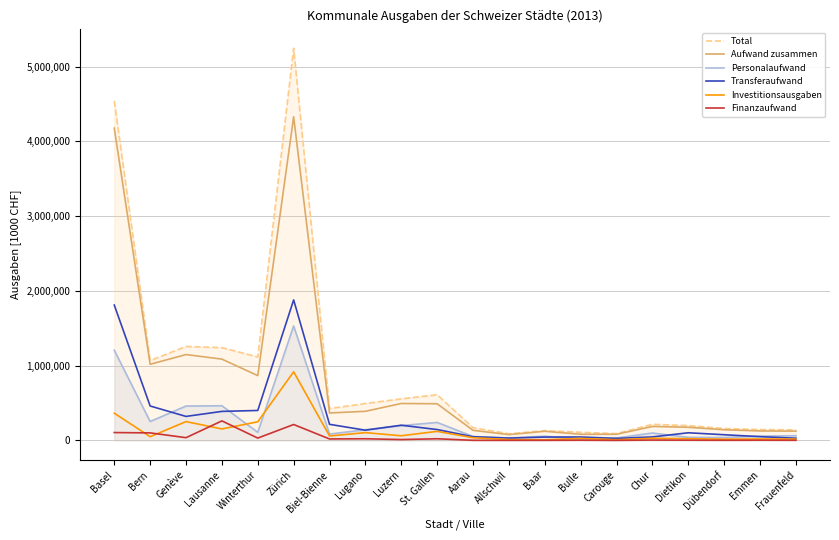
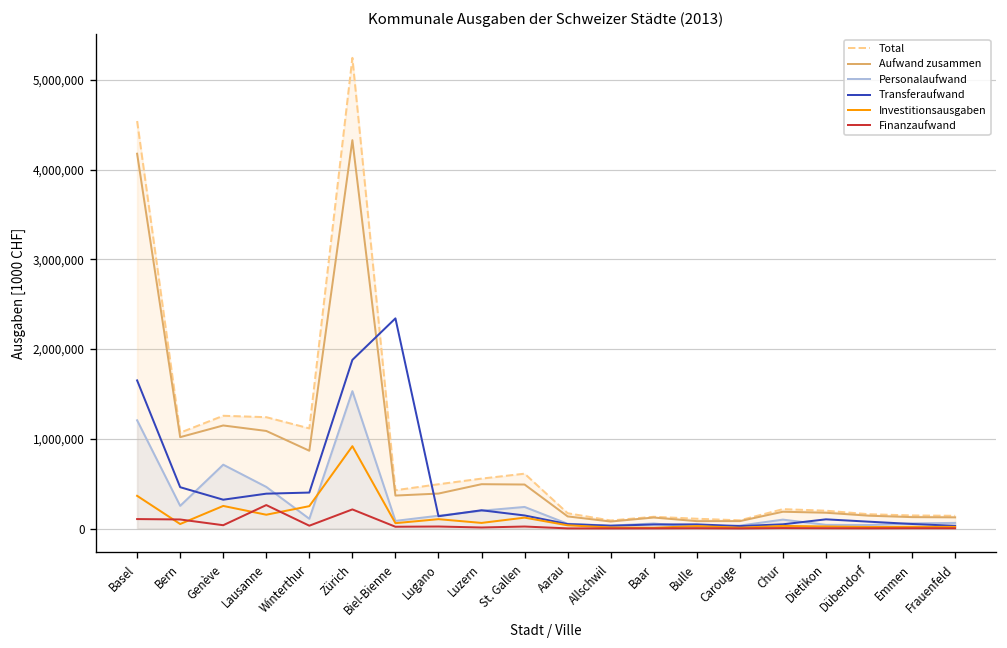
  {
    "Personalaufwand": {
      "Basel": "1,200,000",
      "Bern": "300,000",
-     "Genève": "500,000",
+     "Genève": "700,000",
      "Lausanne": "500,000",
      "Winterthur": "100,000",
      "Zürich": "1,500,000",
      "St. Gallen": "200,000",
      "Chur": "100,000"
    },
    "Transferaufwand": {
-     "Basel": "1,800,000",
+     "Basel": "1,700,000",
      "Bern": "500,000",
      "Genève": "300,000",
      "Lausanne": "400,000",
      "Winterthur": "400,000",
      "Zürich": "1,900,000",
-     "Biel-Bienne": "200,000",
+     "Biel-Bienne": "2,300,000",
      "Dietikon": "100,000",
      "Dübendorf": "100,000"
    },
    "Investitionsausgaben": {
      "Basel": "400,000",
      "Bern": "0",
      "Genève": "300,000",
      "Lausanne": "200,000",
      "Winterthur": "200,000",
      "Zürich": "900,000",
      "Luzern": "100,000"
    },
    "Finanzaufwand": {
      "Basel": "100,000",
      "Bern": "100,000",
      "Genève": "0",
      "Lausanne": "300,000",
      "Winterthur": "0",
      "Zürich": "200,000",
      "Biel-Bienne": "0",
      "Lugano": "0",
      "Luzern": "0",
      "St. Gallen": "0"
    }
  }
